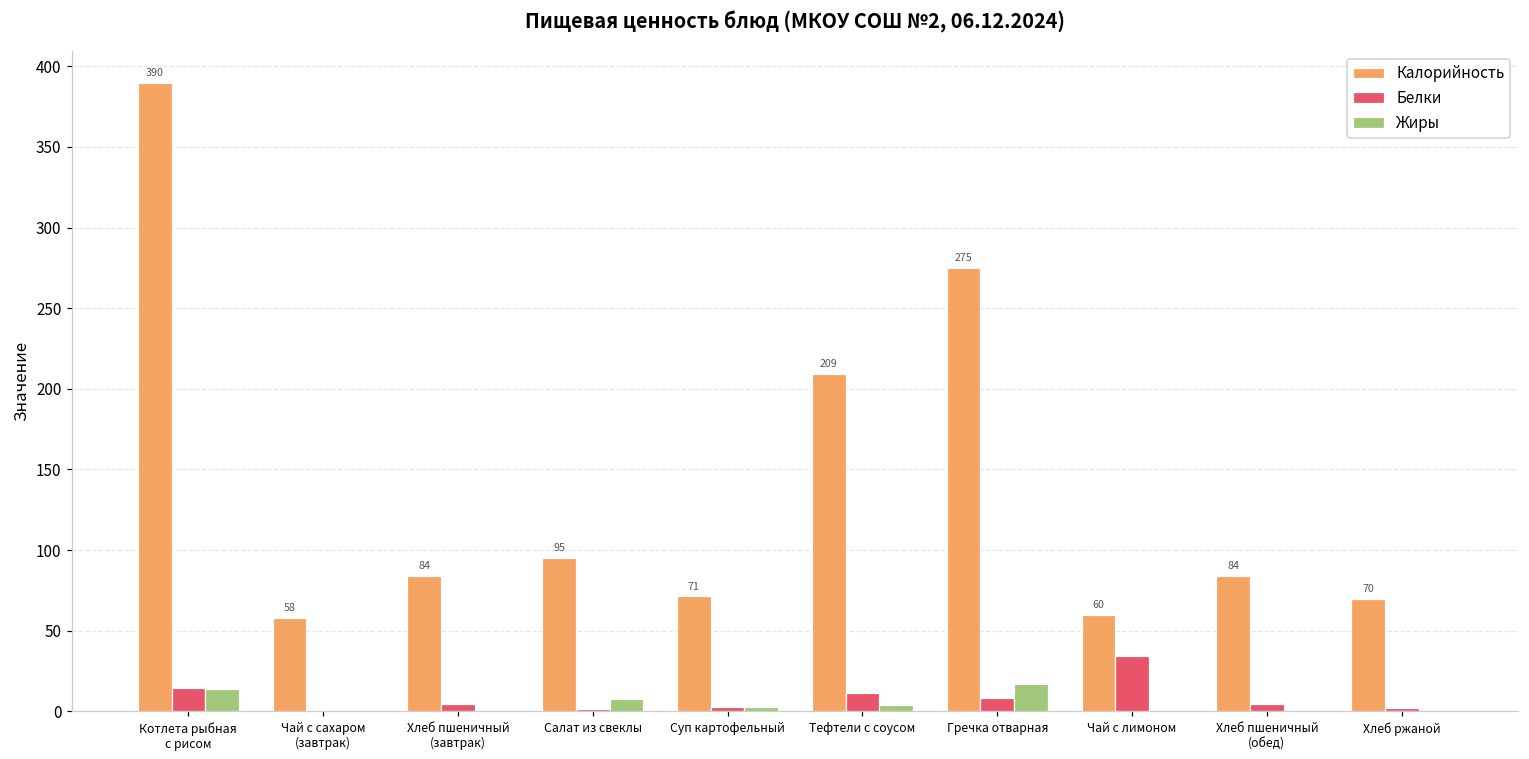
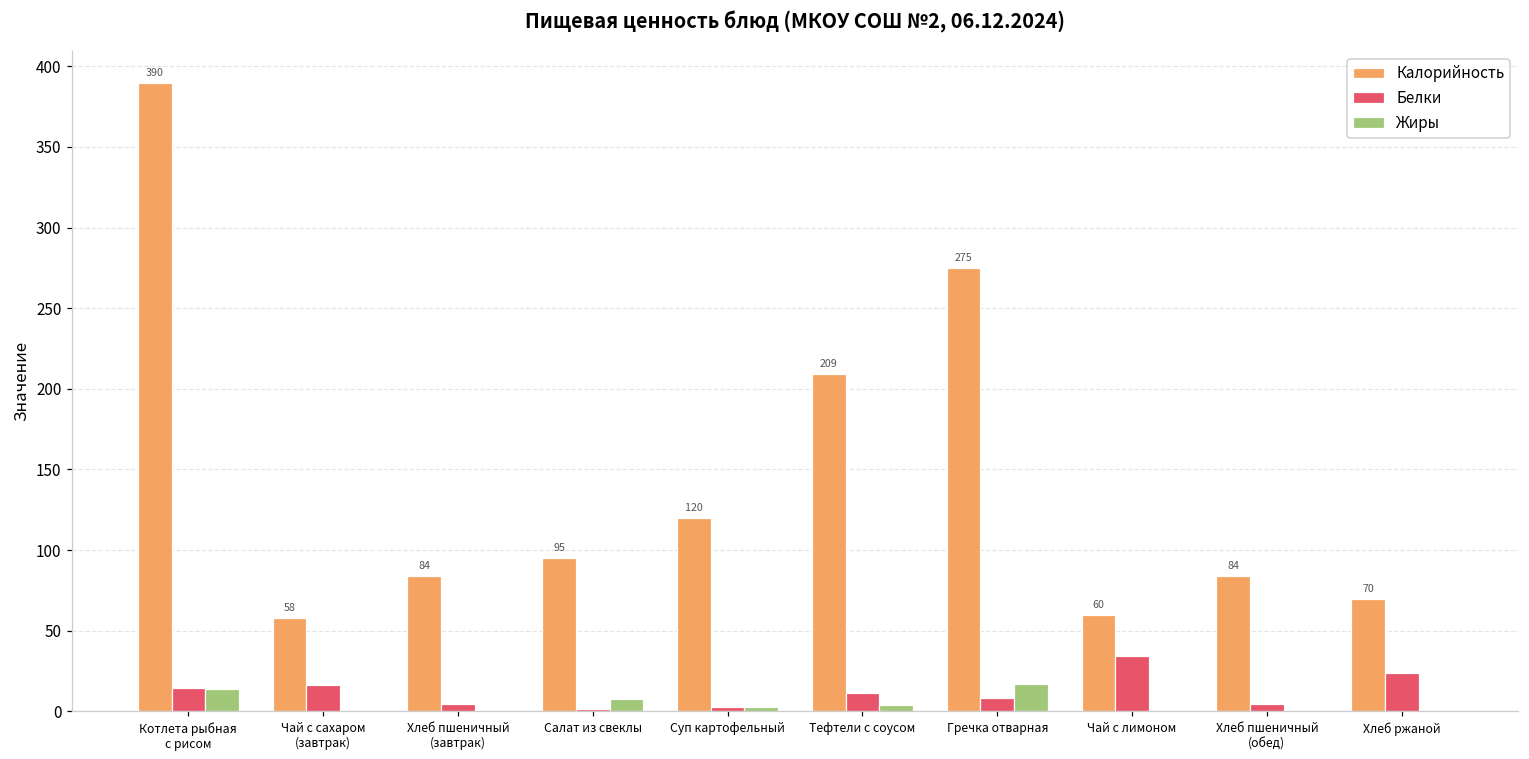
  {
    "Калорийность": {
      "Котлета рыбная с рисом": 390,
      "Чай с сахаром (завтрак)": 58,
      "Хлеб пшеничный (завтрак)": 84,
      "Салат из свеклы": 95,
-     "Суп картофельный": 71,
+     "Суп картофельный": 120,
      "Тефтели с соусом": 209,
      "Гречка отварная": 275,
      "Чай с лимоном": 60,
      "Хлеб пшеничный (обед)": 84,
      "Хлеб ржаной": 70
    },
    "Белки": {
      "Котлета рыбная с рисом": 14,
-     "Чай с сахаром (завтрак)": 0,
+     "Чай с сахаром (завтрак)": 16,
      "Хлеб пшеничный (завтрак)": 4,
      "Суп картофельный": 3,
      "Тефтели с соусом": 11,
      "Гречка отварная": 8,
      "Чай с лимоном": 34,
      "Хлеб пшеничный (обед)": 4,
-     "Хлеб ржаной": 2
+     "Хлеб ржаной": 24
    },
    "Жиры": {
      "Котлета рыбная с рисом": 14,
      "Чай с сахаром (завтрак)": 0,
      "Салат из свеклы": 7,
      "Суп картофельный": 3,
      "Тефтели с соусом": 4,
      "Гречка отварная": 17,
      "Чай с лимоном": 0
    }
  }
